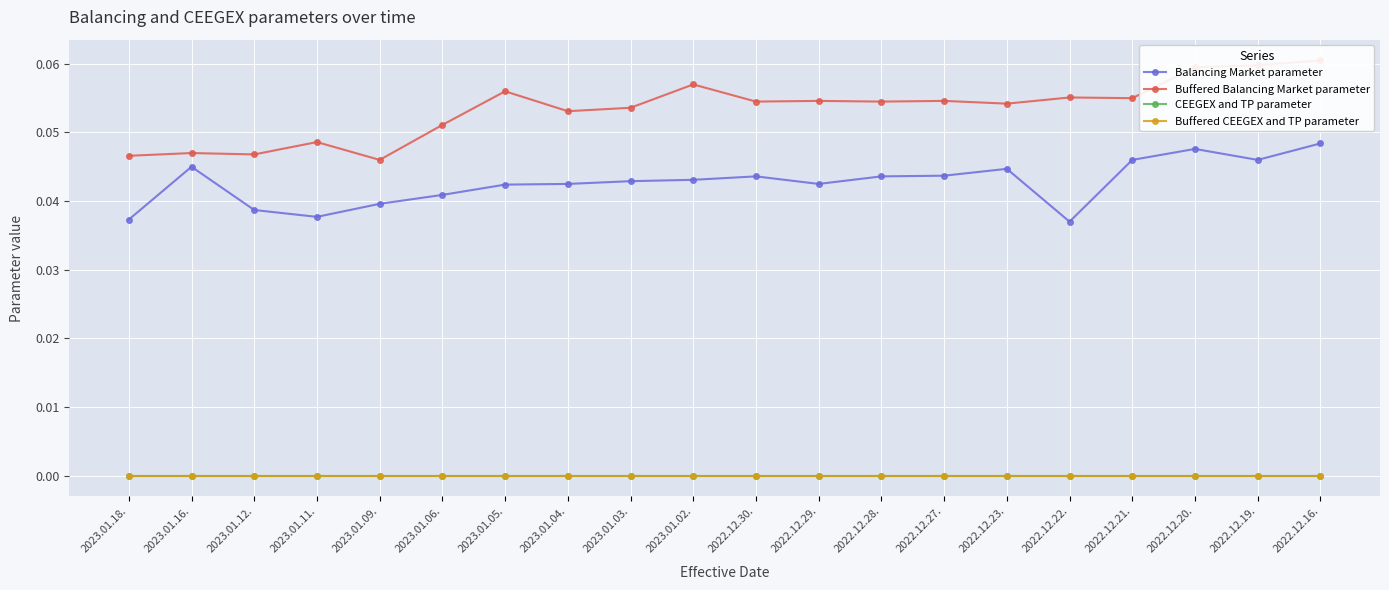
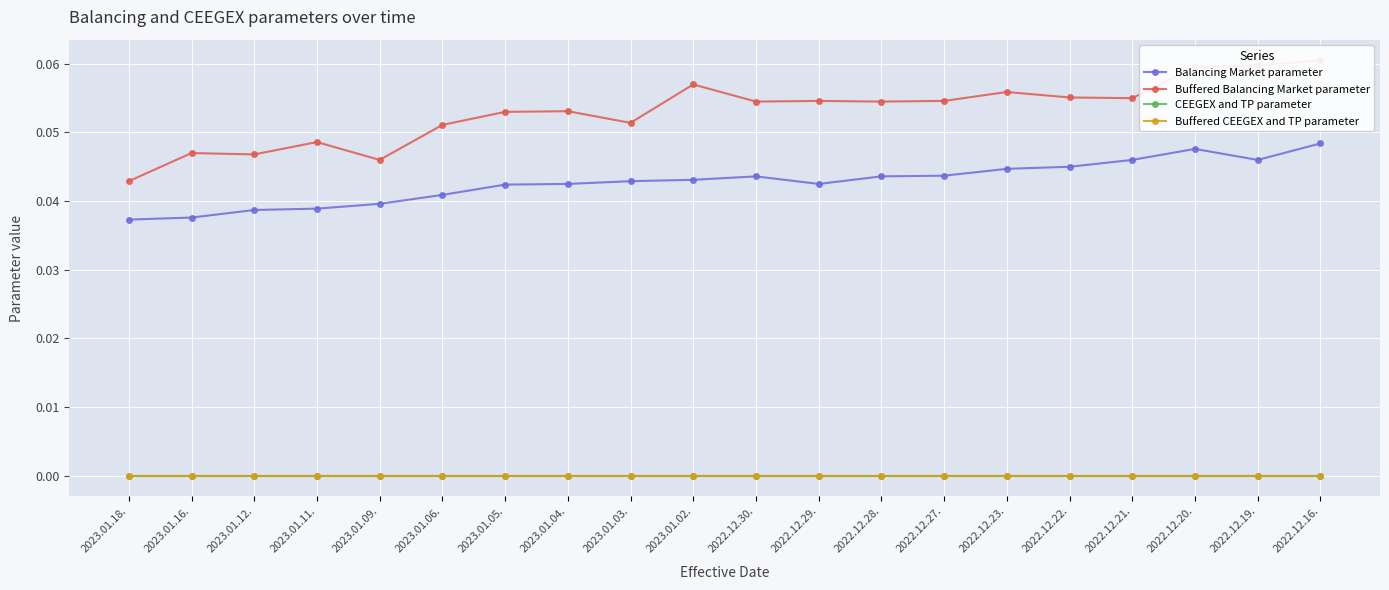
  {
    "Balancing Market parameter": {
      "2023.01.18.": 0.037,
-     "2023.01.16.": 0.045,
+     "2023.01.16.": 0.038,
      "2023.01.12.": 0.039,
-     "2023.01.11.": 0.038,
+     "2023.01.11.": 0.039,
      "2023.01.09.": 0.040,
      "2023.01.06.": 0.041,
      "2023.01.05.": 0.042,
      "2023.01.04.": 0.043,
      "2023.01.03.": 0.043,
      "2023.01.02.": 0.043,
      "2022.12.30.": 0.044,
      "2022.12.29.": 0.043,
      "2022.12.28.": 0.044,
      "2022.12.27.": 0.044,
      "2022.12.23.": 0.045,
-     "2022.12.22.": 0.037,
+     "2022.12.22.": 0.045,
      "2022.12.21.": 0.046,
      "2022.12.20.": 0.048,
      "2022.12.19.": 0.046,
      "2022.12.16.": 0.048
    },
    "Buffered Balancing Market parameter": {
-     "2023.01.18.": 0.047,
+     "2023.01.18.": 0.043,
      "2023.01.16.": 0.047,
      "2023.01.12.": 0.047,
      "2023.01.11.": 0.049,
      "2023.01.09.": 0.046,
      "2023.01.06.": 0.051,
-     "2023.01.05.": 0.056,
+     "2023.01.05.": 0.053,
      "2023.01.04.": 0.053,
-     "2023.01.03.": 0.054,
+     "2023.01.03.": 0.051,
      "2023.01.02.": 0.057,
      "2022.12.30.": 0.055,
      "2022.12.29.": 0.055,
      "2022.12.28.": 0.055,
      "2022.12.27.": 0.055,
-     "2022.12.23.": 0.054,
+     "2022.12.23.": 0.056,
      "2022.12.22.": 0.055,
      "2022.12.21.": 0.055
    },
    "Buffered CEEGEX and TP parameter": {
      "2023.01.18.": 0.000,
      "2023.01.16.": 0.000,
      "2023.01.12.": 0.000,
      "2023.01.11.": 0.000,
      "2023.01.09.": 0.000,
      "2023.01.06.": 0.000,
      "2023.01.05.": 0.000,
      "2023.01.04.": 0.000,
      "2023.01.03.": 0.000,
      "2023.01.02.": 0.000,
      "2022.12.30.": 0.000,
      "2022.12.29.": 0.000,
      "2022.12.28.": 0.000,
      "2022.12.27.": 0.000,
      "2022.12.23.": 0.000,
      "2022.12.22.": 0.000,
      "2022.12.21.": 0.000,
      "2022.12.20.": 0.000,
      "2022.12.19.": 0.000,
      "2022.12.16.": 0.000
    }
  }
